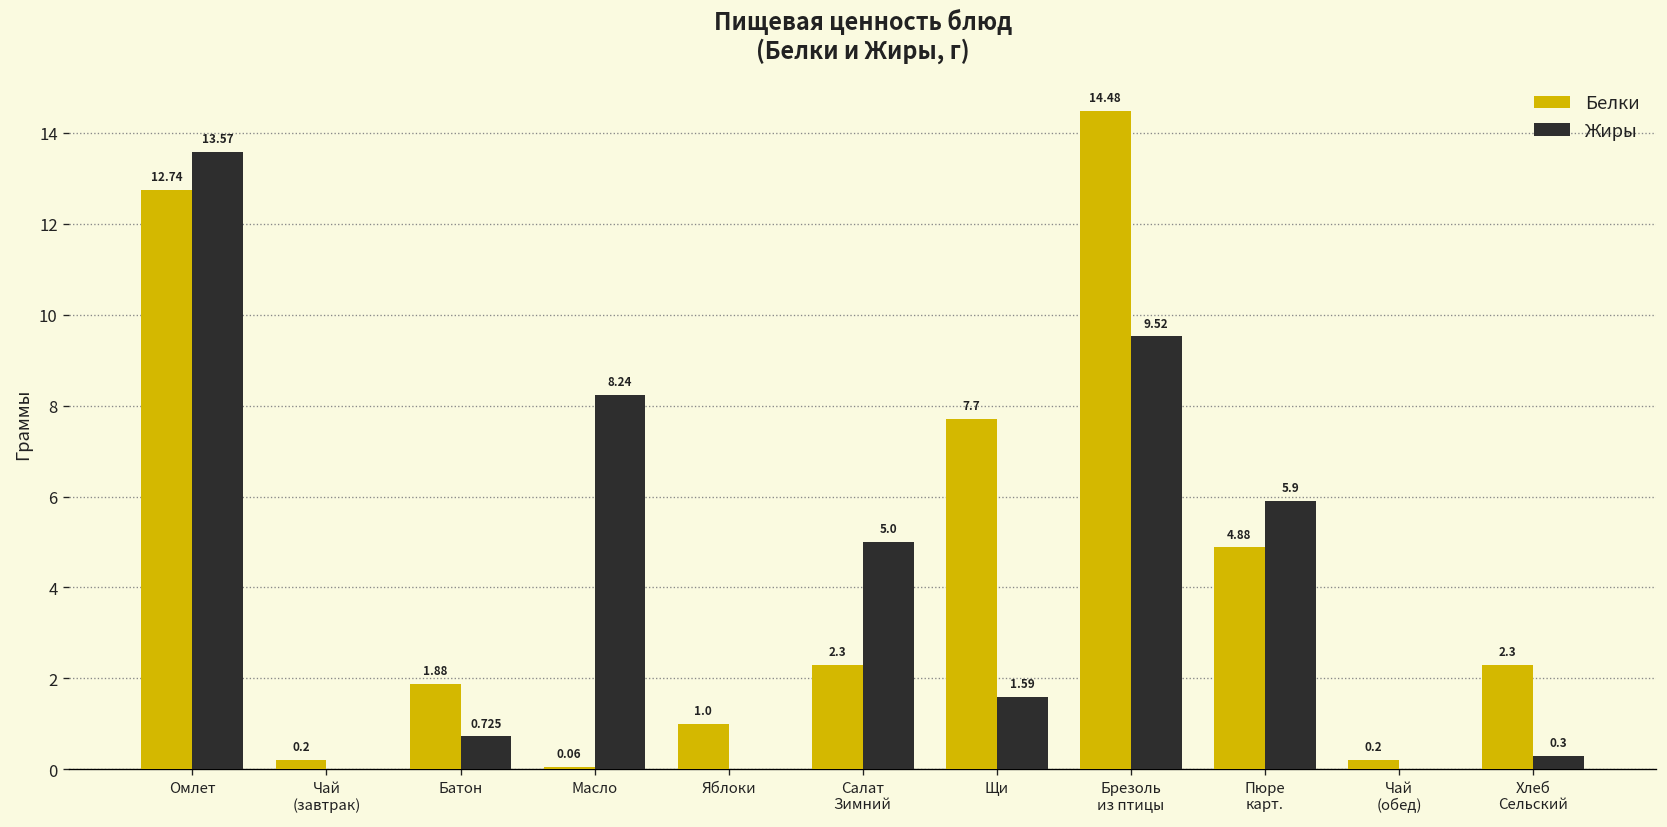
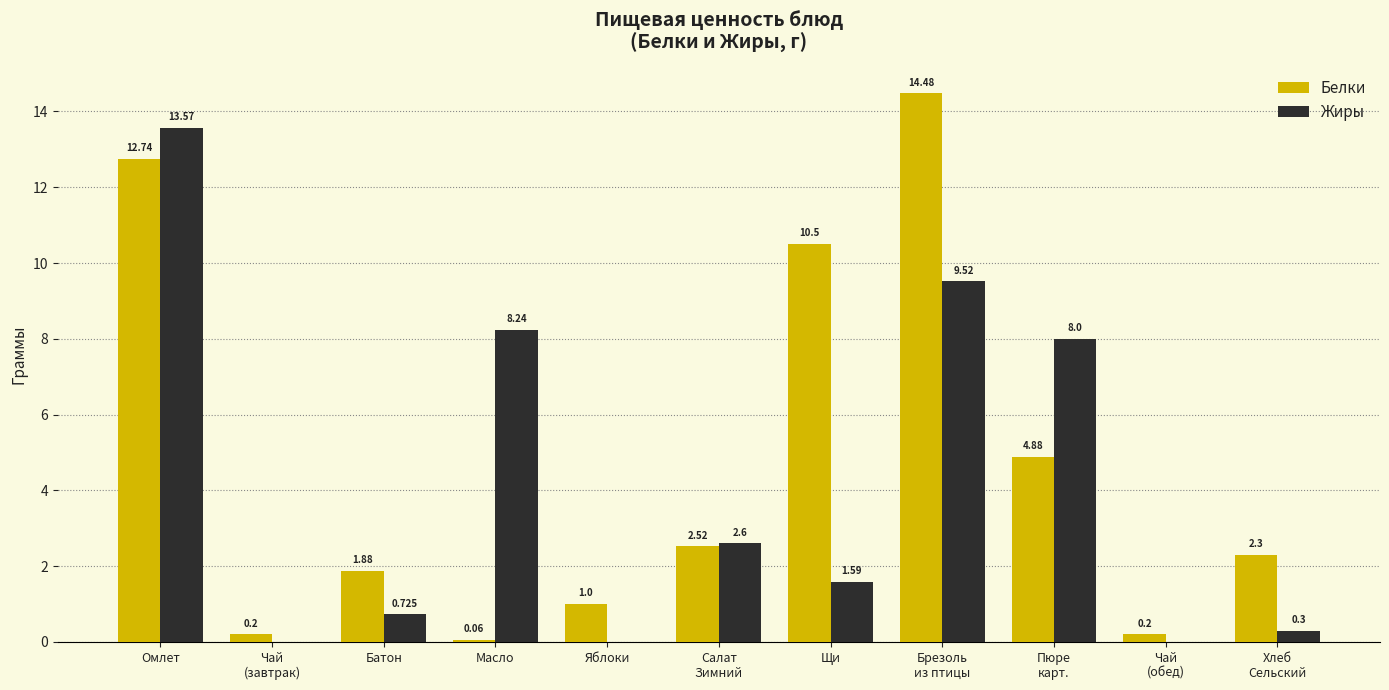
  {
    "Белки": {
      "Омлет": 12.74,
      "Чай (завтрак)": 0.2,
      "Батон": 1.88,
      "Масло": 0.06,
      "Яблоки": 1.0,
-     "Салат Зимний": 2.3,
-     "Щи": 7.7,
+     "Салат Зимний": 2.52,
+     "Щи": 10.5,
      "Брезоль из птицы": 14.48,
      "Пюре карт.": 4.88,
      "Чай (обед)": 0.2,
      "Хлеб Сельский": 2.3
    },
    "Жиры": {
      "Омлет": 13.57,
      "Батон": 0.725,
      "Масло": 8.24,
-     "Салат Зимний": 5.0,
+     "Салат Зимний": 2.6,
      "Щи": 1.59,
      "Брезоль из птицы": 9.52,
-     "Пюре карт.": 5.9,
+     "Пюре карт.": 8.0,
      "Хлеб Сельский": 0.3
    }
  }
